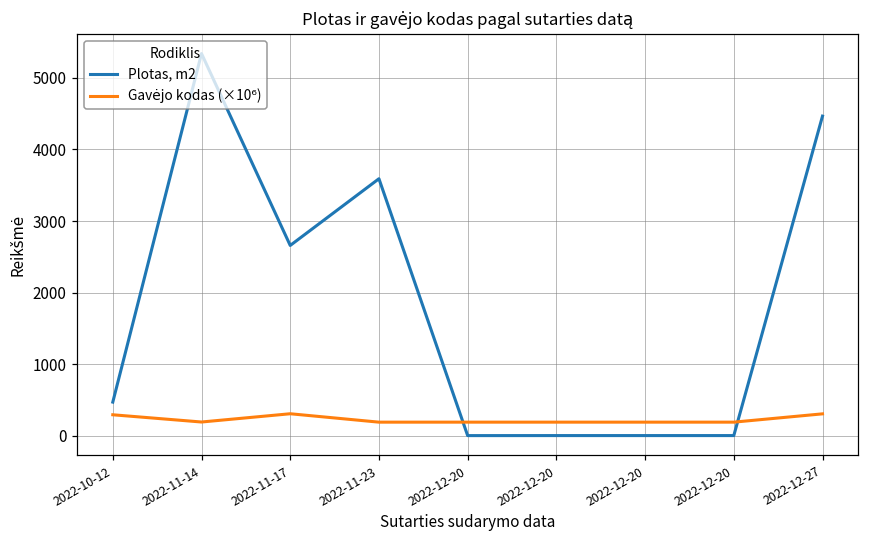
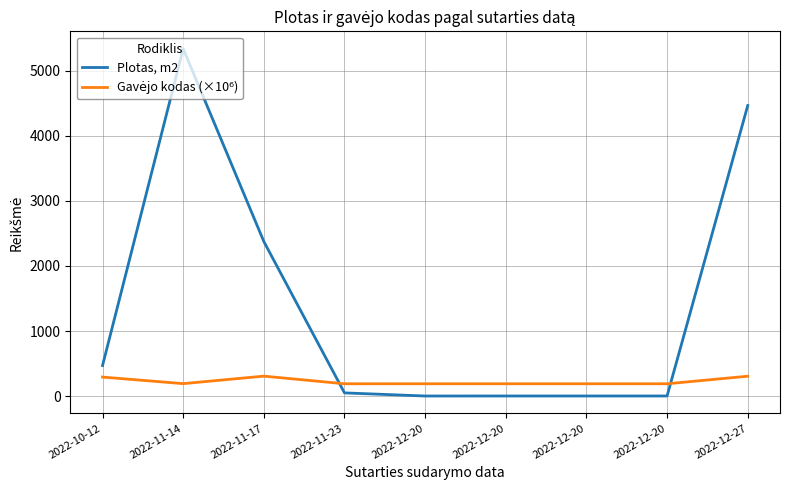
  {
    "Plotas, m2": {
      "2022-10-12": 500,
-     "2022-11-17": 2700,
-     "2022-11-23": 3600,
+     "2022-11-17": 2400,
+     "2022-11-23": 0,
      "2022-12-27": 4500
    },
    "Gavėjo kodas (×10⁶)": {
      "2022-10-12": 300,
      "2022-11-14": 200,
      "2022-11-17": 300,
      "2022-11-23": 200,
      "2022-12-27": 300
    }
  }
